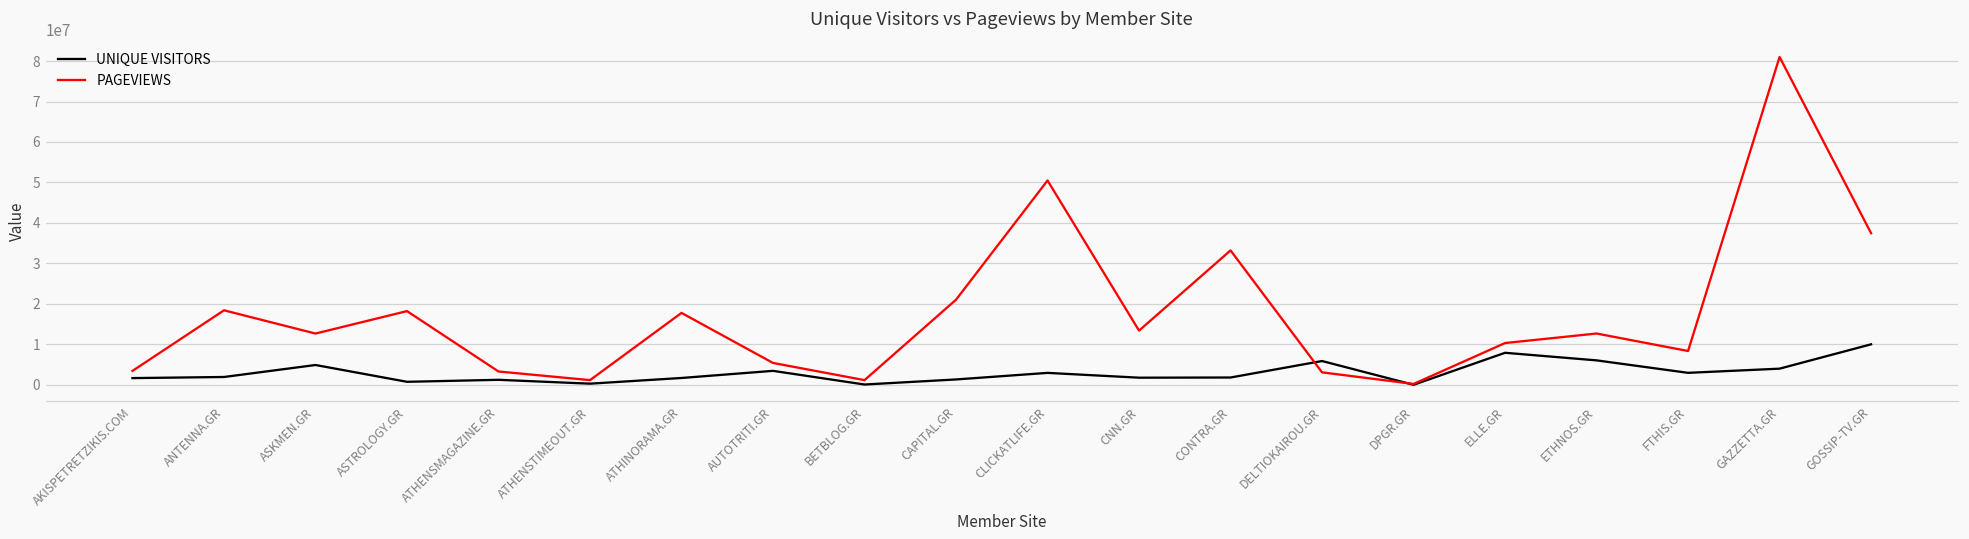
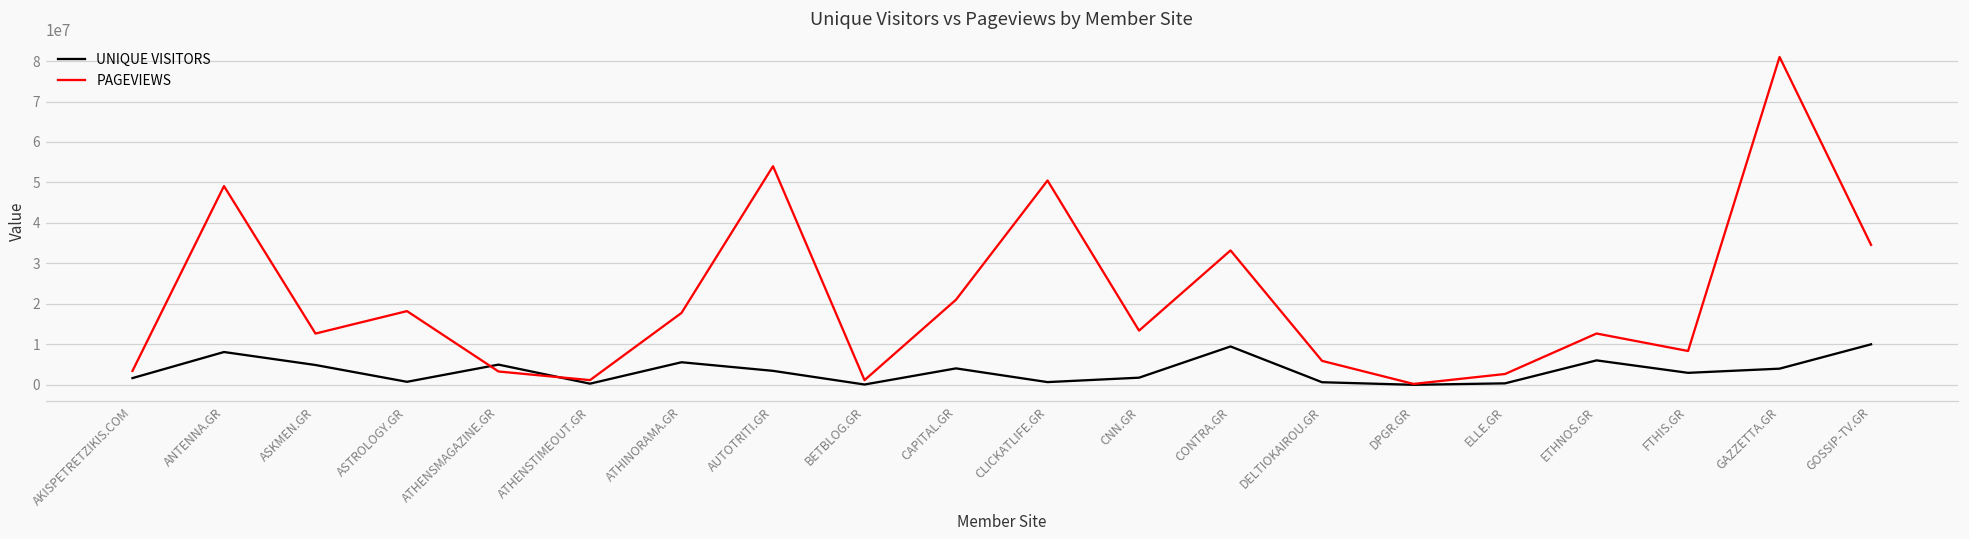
  {
    "UNIQUE VISITORS": {
      "AKISPETRETZIKIS.COM": 2000000,
-     "ANTENNA.GR": 2000000,
+     "ANTENNA.GR": 8000000,
      "ASKMEN.GR": 5000000,
      "ASTROLOGY.GR": 1000000,
-     "ATHENSMAGAZINE.GR": 1000000,
+     "ATHENSMAGAZINE.GR": 5000000,
      "ATHENSTIMEOUT.GR": 0,
-     "ATHINORAMA.GR": 2000000,
+     "ATHINORAMA.GR": 6000000,
      "AUTOTRITI.GR": 3000000,
      "BETBLOG.GR": 0,
-     "CAPITAL.GR": 1000000,
-     "CLICKATLIFE.GR": 3000000,
+     "CAPITAL.GR": 4000000,
+     "CLICKATLIFE.GR": 1000000,
      "CNN.GR": 2000000,
-     "CONTRA.GR": 2000000,
-     "DELTIOKAIROU.GR": 6000000,
-     "ELLE.GR": 8000000,
+     "CONTRA.GR": 9000000,
+     "DELTIOKAIROU.GR": 1000000,
+     "ELLE.GR": 0,
      "ETHNOS.GR": 6000000,
      "FTHIS.GR": 3000000,
      "GAZZETTA.GR": 4000000,
      "GOSSIP-TV.GR": 10000000
    },
    "PAGEVIEWS": {
      "AKISPETRETZIKIS.COM": 3000000,
-     "ANTENNA.GR": 18000000,
+     "ANTENNA.GR": 49000000,
      "ASKMEN.GR": 13000000,
      "ASTROLOGY.GR": 18000000,
      "ATHENSMAGAZINE.GR": 3000000,
      "ATHENSTIMEOUT.GR": 1000000,
      "ATHINORAMA.GR": 18000000,
-     "AUTOTRITI.GR": 5000000,
+     "AUTOTRITI.GR": 54000000,
      "BETBLOG.GR": 1000000,
      "CAPITAL.GR": 21000000,
      "CLICKATLIFE.GR": 50000000,
      "CNN.GR": 13000000,
      "CONTRA.GR": 33000000,
-     "DELTIOKAIROU.GR": 3000000,
-     "ELLE.GR": 10000000,
+     "DELTIOKAIROU.GR": 6000000,
+     "ELLE.GR": 3000000,
      "ETHNOS.GR": 13000000,
      "FTHIS.GR": 8000000,
      "GAZZETTA.GR": 81000000,
-     "GOSSIP-TV.GR": 37000000
+     "GOSSIP-TV.GR": 35000000
    }
  }
